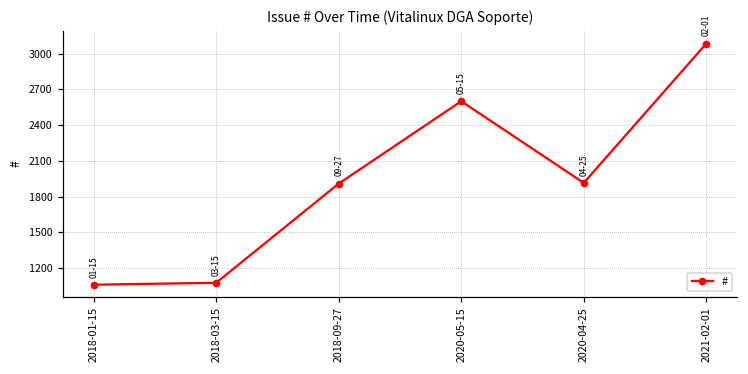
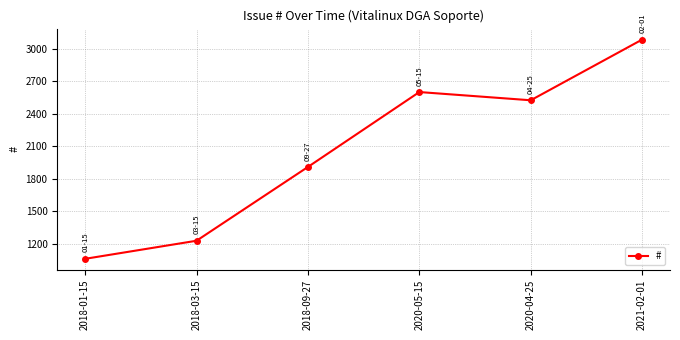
  {
-   "2018-03-15": 1080,
-   "2020-04-25": 1920
+   "2018-03-15": 1230,
+   "2020-04-25": 2530
  }
